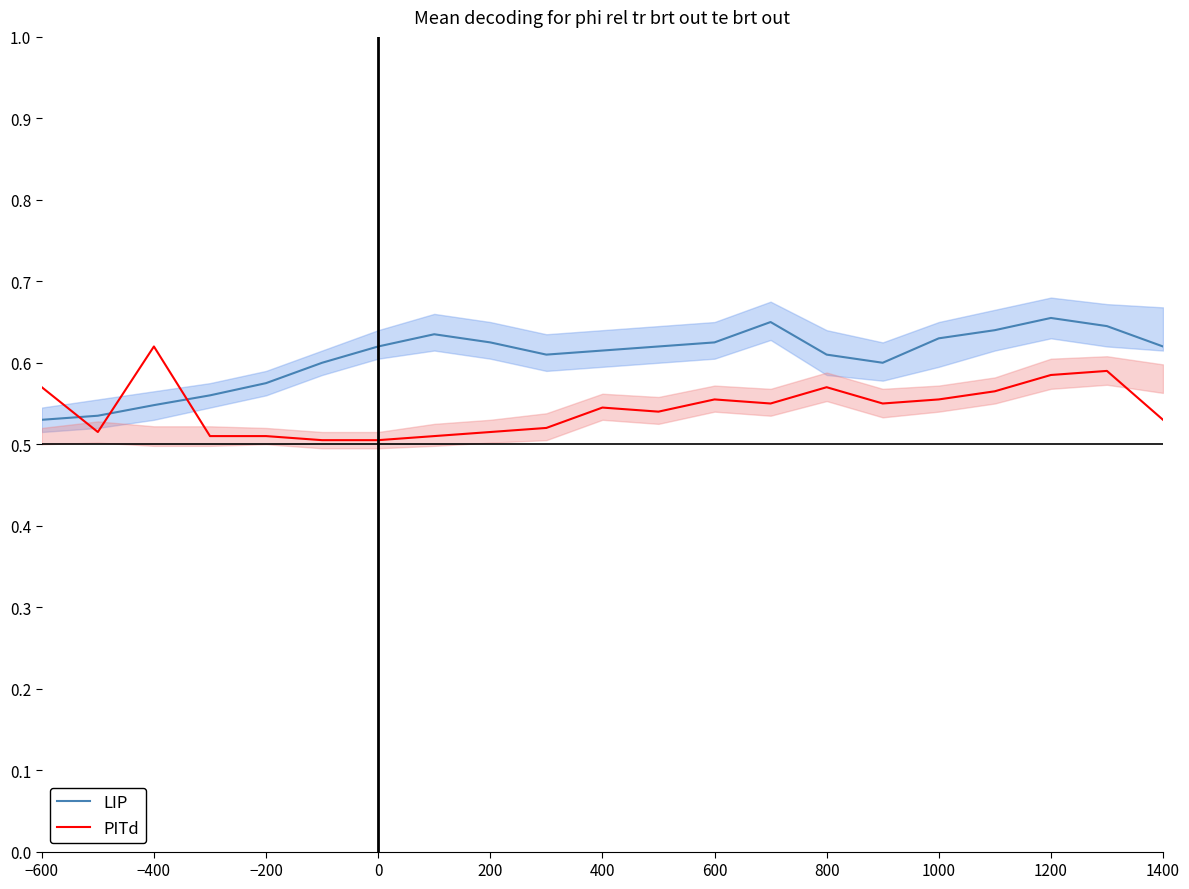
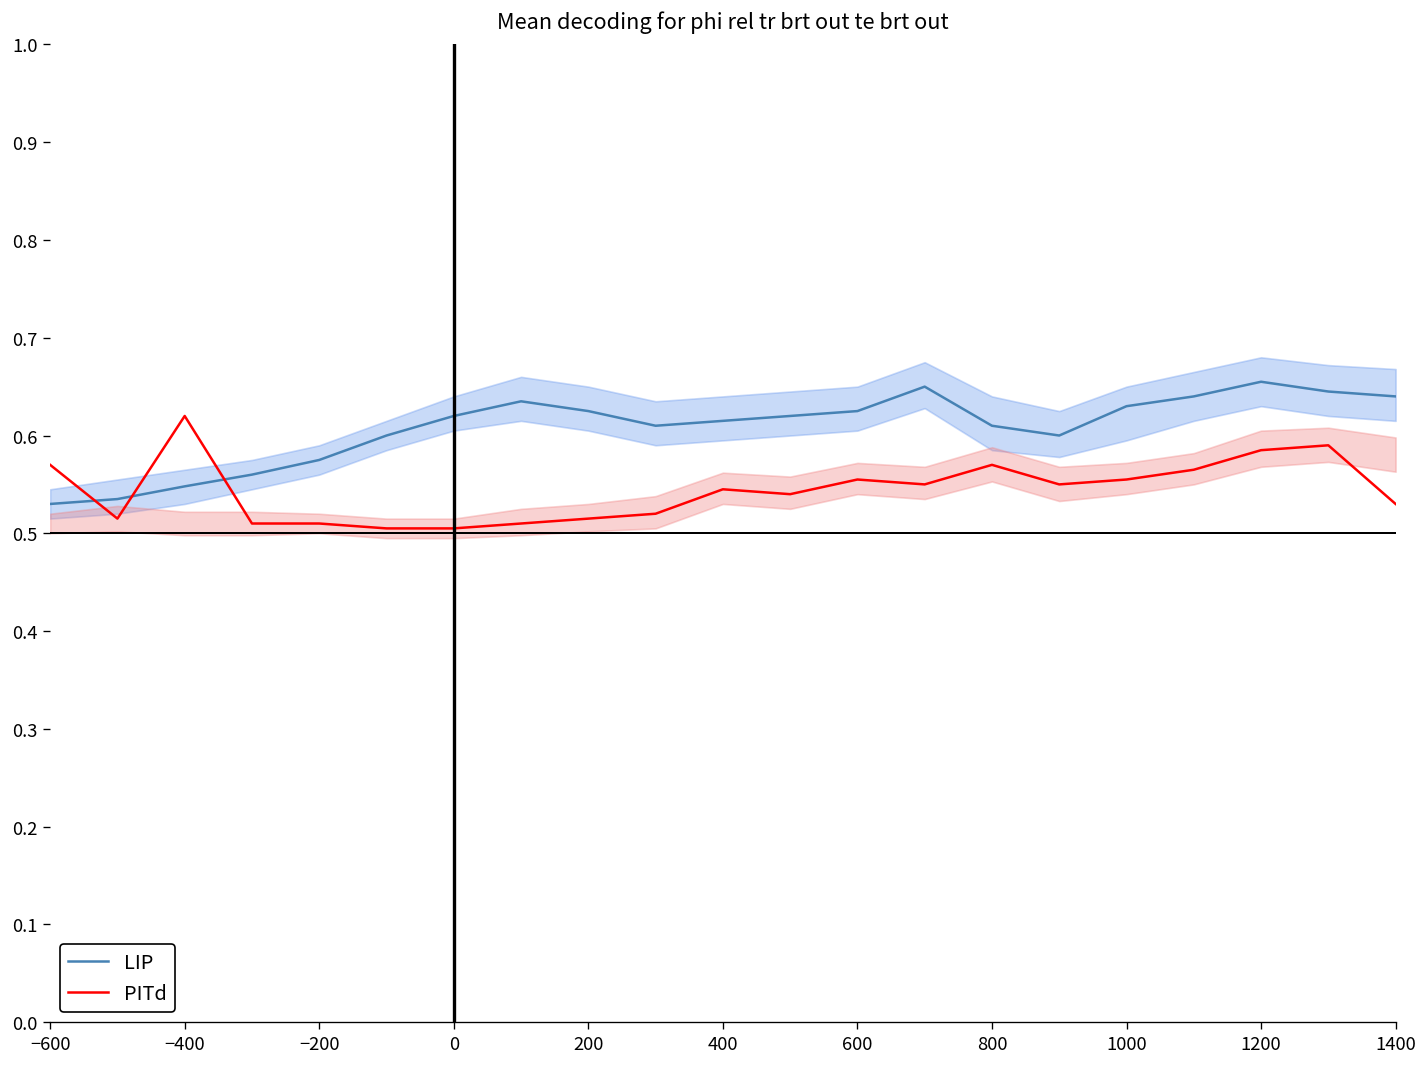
  {
    "LIP": {
      "−600": 0.53,
      "−400": 0.55,
      "−200": 0.58,
      "0": 0.62,
      "200": 0.63,
      "400": 0.62,
      "600": 0.63,
      "800": 0.61,
      "1000": 0.63,
      "1200": 0.66,
-     "1400": 0.62
+     "1400": 0.64
    },
    "PITd": {
      "−600": 0.57,
      "−400": 0.62,
      "−200": 0.51,
      "0": 0.51,
      "200": 0.52,
      "400": 0.55,
      "600": 0.56,
      "800": 0.57,
      "1000": 0.56,
      "1200": 0.59,
      "1400": 0.53
    }
  }
